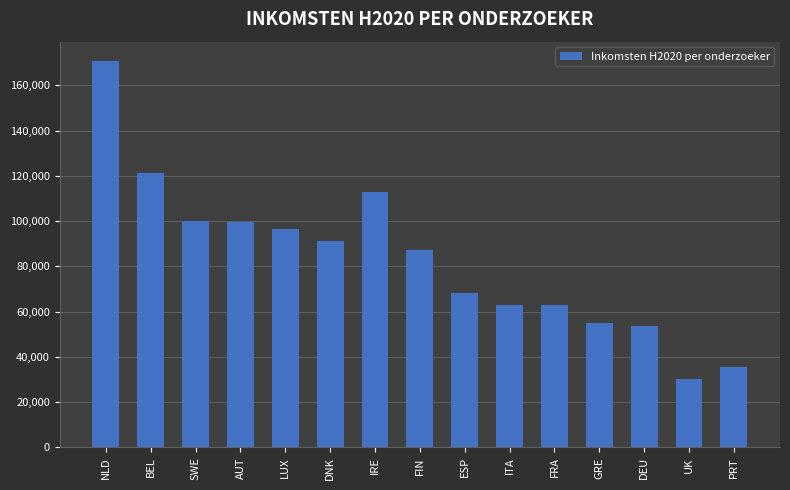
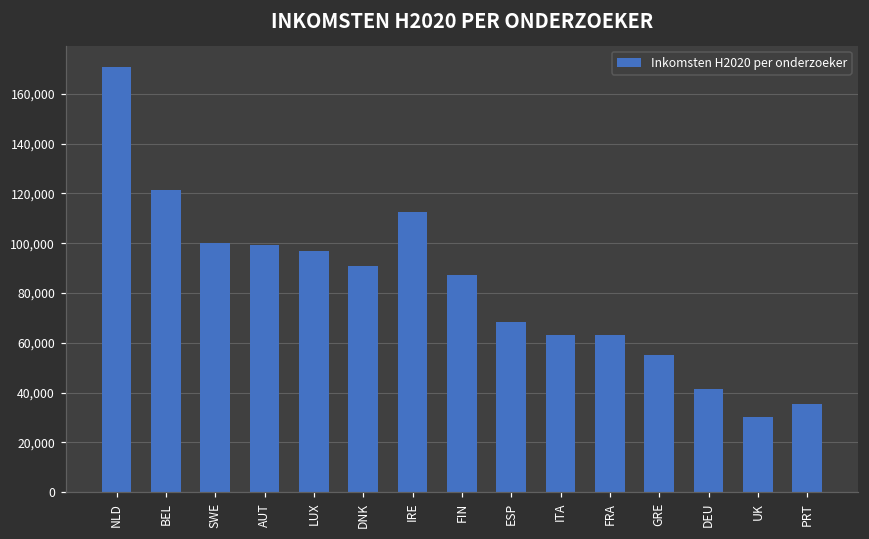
  {
    "NLD": "171,000",
    "BEL": "121,000",
    "SWE": "100,000",
    "AUT": "99,000",
    "LUX": "97,000",
    "DNK": "91,000",
    "IRE": "113,000",
    "FIN": "87,000",
    "ESP": "68,000",
    "ITA": "63,000",
    "FRA": "63,000",
    "GRE": "55,000",
-   "DEU": "54,000",
+   "DEU": "42,000",
    "UK": "30,000",
    "PRT": "36,000"
  }
